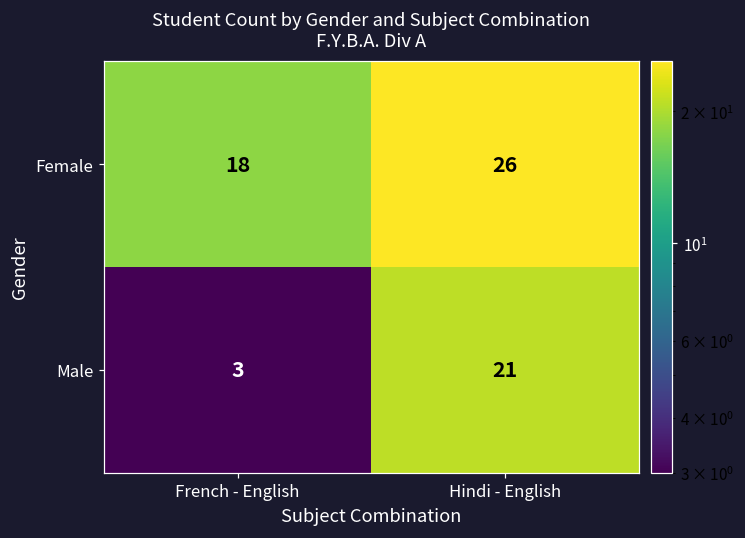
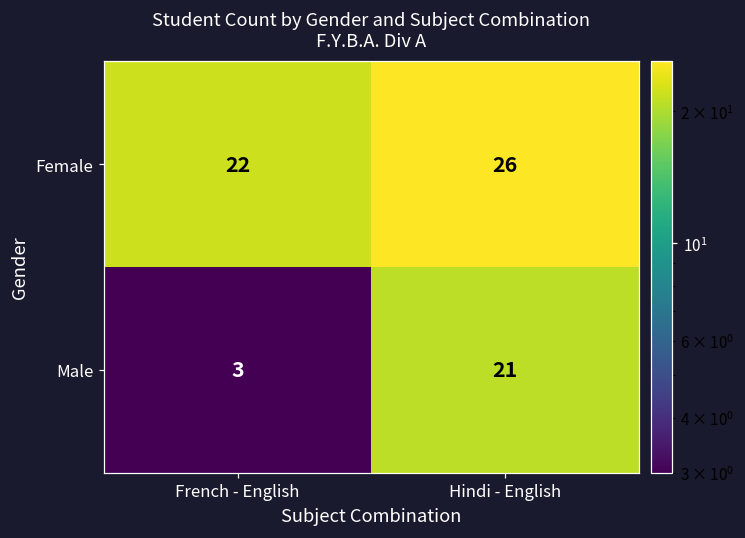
  {
    "Female": {
-     "French - English": 18,
+     "French - English": 22,
      "Hindi - English": 26
    },
    "Male": {
      "French - English": 3,
      "Hindi - English": 21
    }
  }
